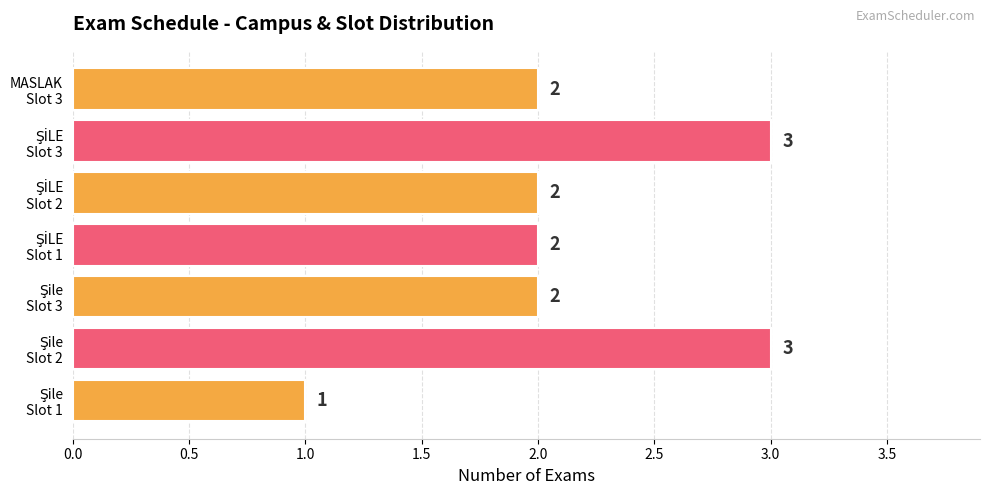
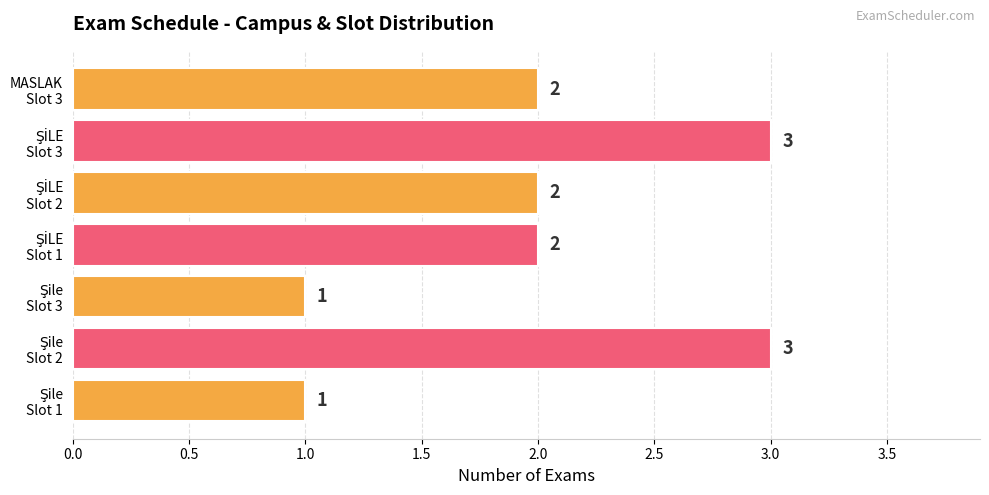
  {
    "MASLAK Slot 3": 2,
    "ŞİLE Slot 3": 3,
    "ŞİLE Slot 2": 2,
    "ŞİLE Slot 1": 2,
-   "Şile Slot 3": 2,
+   "Şile Slot 3": 1,
    "Şile Slot 2": 3,
    "Şile Slot 1": 1
  }
